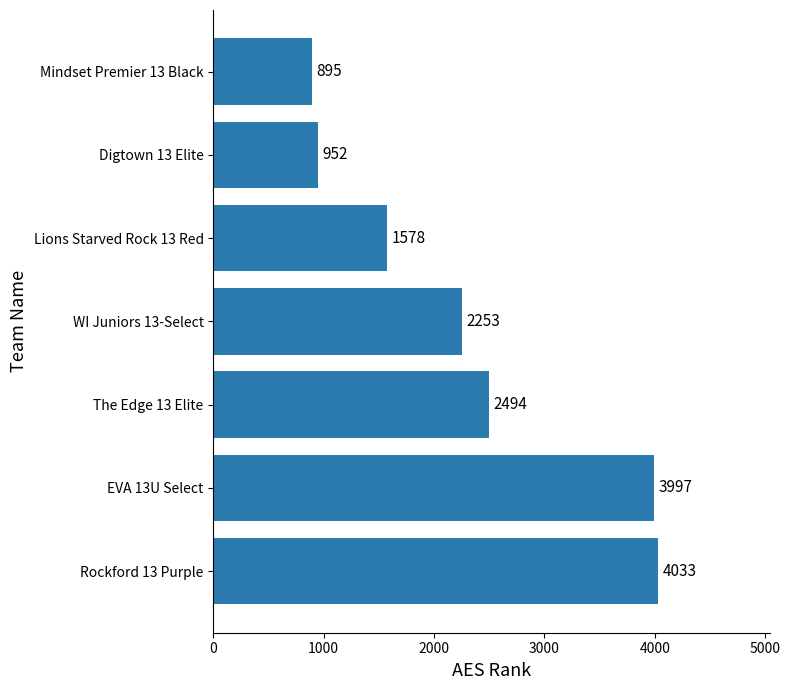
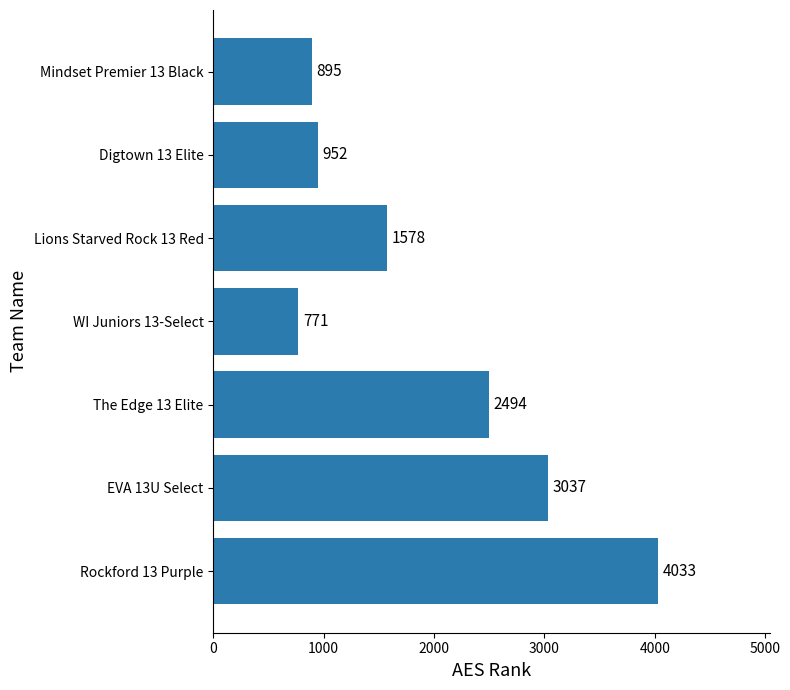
  {
    "Mindset Premier 13 Black": 895,
    "Digtown 13 Elite": 952,
    "Lions Starved Rock 13 Red": 1578,
-   "WI Juniors 13-Select": 2253,
+   "WI Juniors 13-Select": 771,
    "The Edge 13 Elite": 2494,
-   "EVA 13U Select": 3997,
+   "EVA 13U Select": 3037,
    "Rockford 13 Purple": 4033
  }
